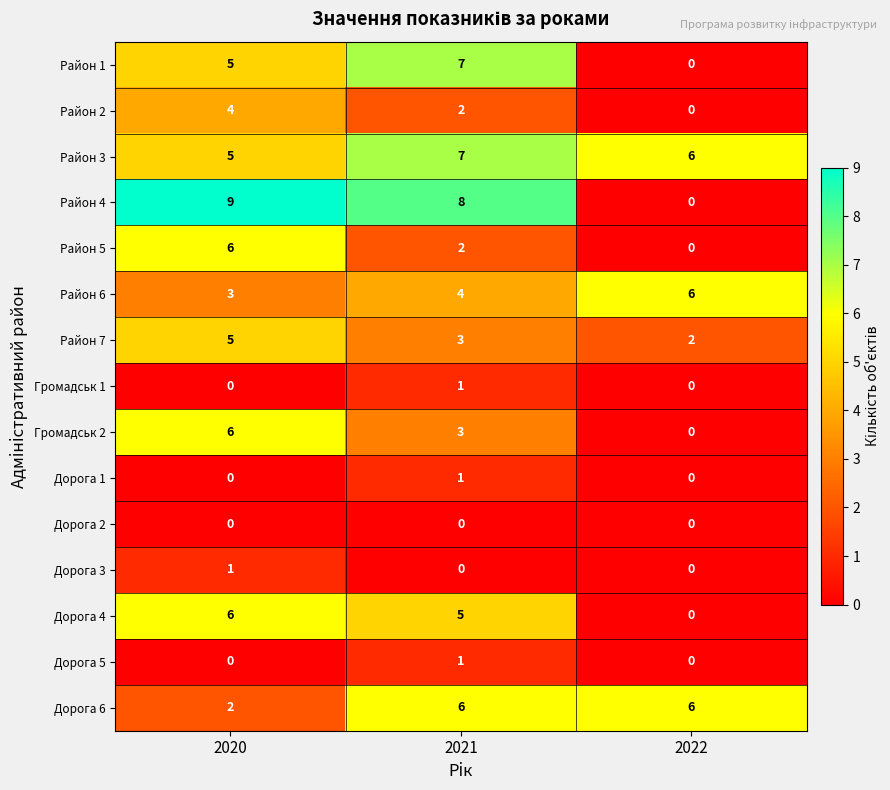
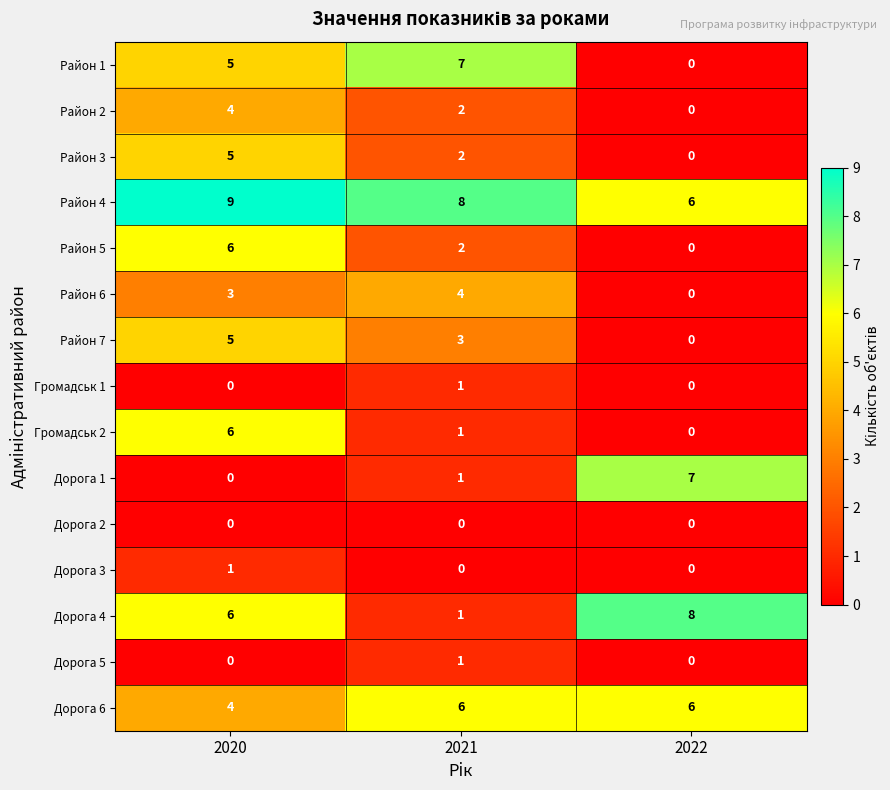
  {
    "Район 1": {
      "2020": 5,
      "2021": 7,
      "2022": 0
    },
    "Район 2": {
      "2020": 4,
      "2021": 2,
      "2022": 0
    },
    "Район 3": {
      "2020": 5,
-     "2021": 7,
-     "2022": 6
+     "2021": 2,
+     "2022": 0
    },
    "Район 4": {
      "2020": 9,
      "2021": 8,
-     "2022": 0
+     "2022": 6
    },
    "Район 5": {
      "2020": 6,
      "2021": 2,
      "2022": 0
    },
    "Район 6": {
      "2020": 3,
      "2021": 4,
-     "2022": 6
+     "2022": 0
    },
    "Район 7": {
      "2020": 5,
      "2021": 3,
-     "2022": 2
+     "2022": 0
    },
    "Громадськ 1": {
      "2020": 0,
      "2021": 1,
      "2022": 0
    },
    "Громадськ 2": {
      "2020": 6,
-     "2021": 3,
+     "2021": 1,
      "2022": 0
    },
    "Дорога 1": {
      "2020": 0,
      "2021": 1,
-     "2022": 0
+     "2022": 7
    },
    "Дорога 2": {
      "2020": 0,
      "2021": 0,
      "2022": 0
    },
    "Дорога 3": {
      "2020": 1,
      "2021": 0,
      "2022": 0
    },
    "Дорога 4": {
      "2020": 6,
-     "2021": 5,
-     "2022": 0
+     "2021": 1,
+     "2022": 8
    },
    "Дорога 5": {
      "2020": 0,
      "2021": 1,
      "2022": 0
    },
    "Дорога 6": {
-     "2020": 2,
+     "2020": 4,
      "2021": 6,
      "2022": 6
    }
  }
